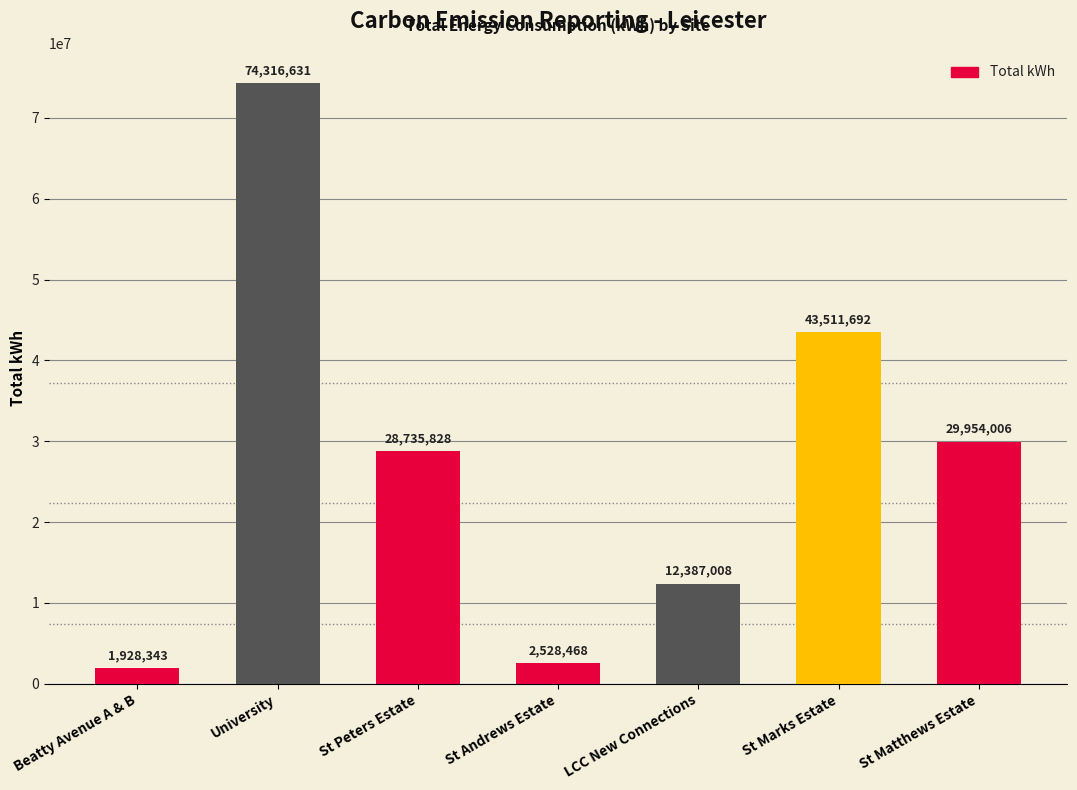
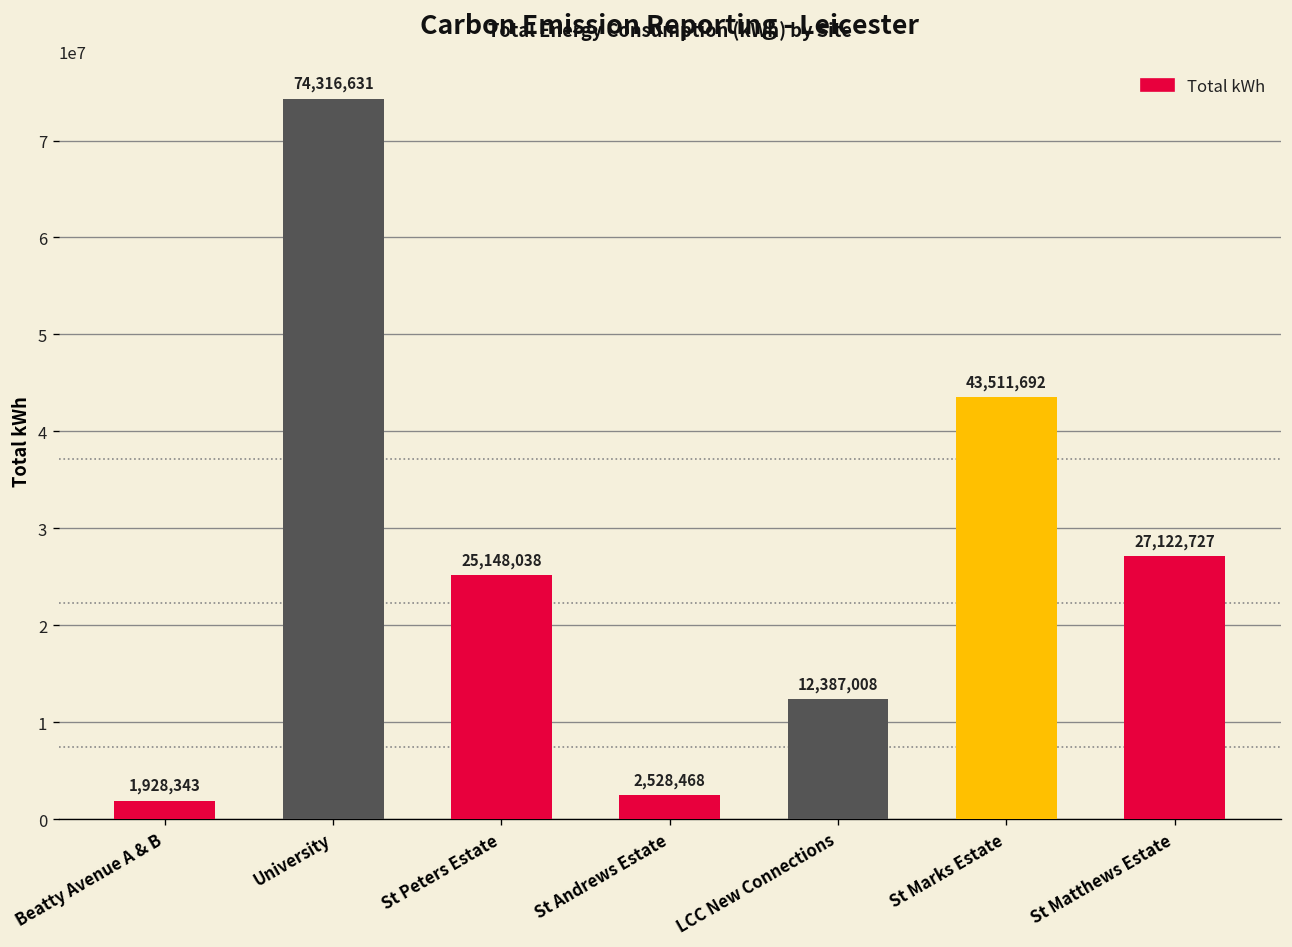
  {
    "Beatty Avenue A & B": "1,928,343",
    "University": "74,316,631",
-   "St Peters Estate": "28,735,828",
+   "St Peters Estate": "25,148,038",
    "St Andrews Estate": "2,528,468",
    "LCC New Connections": "12,387,008",
    "St Marks Estate": "43,511,692",
-   "St Matthews Estate": "29,954,006"
+   "St Matthews Estate": "27,122,727"
  }
